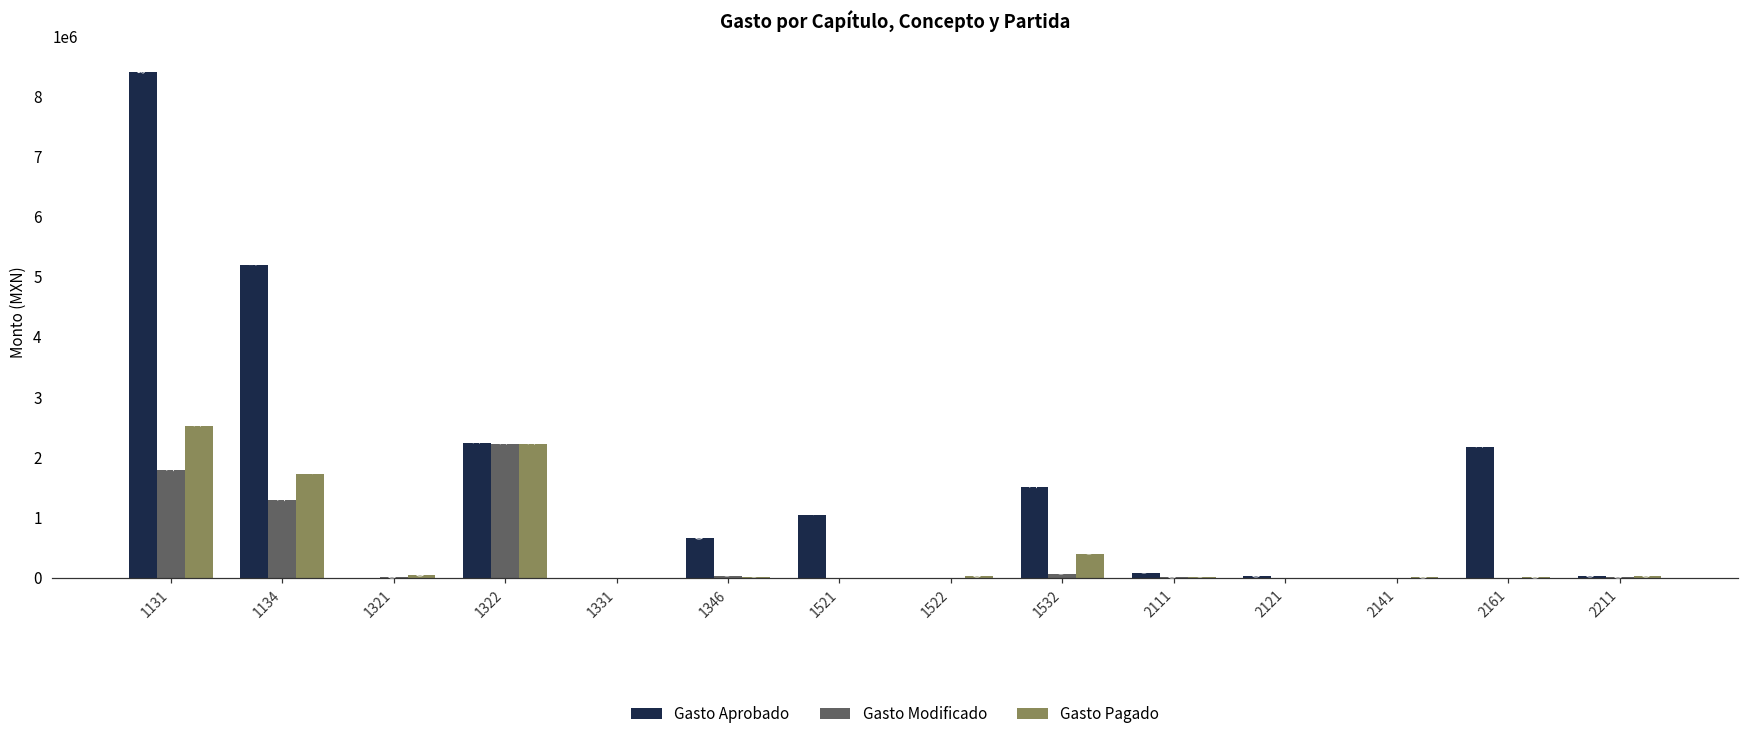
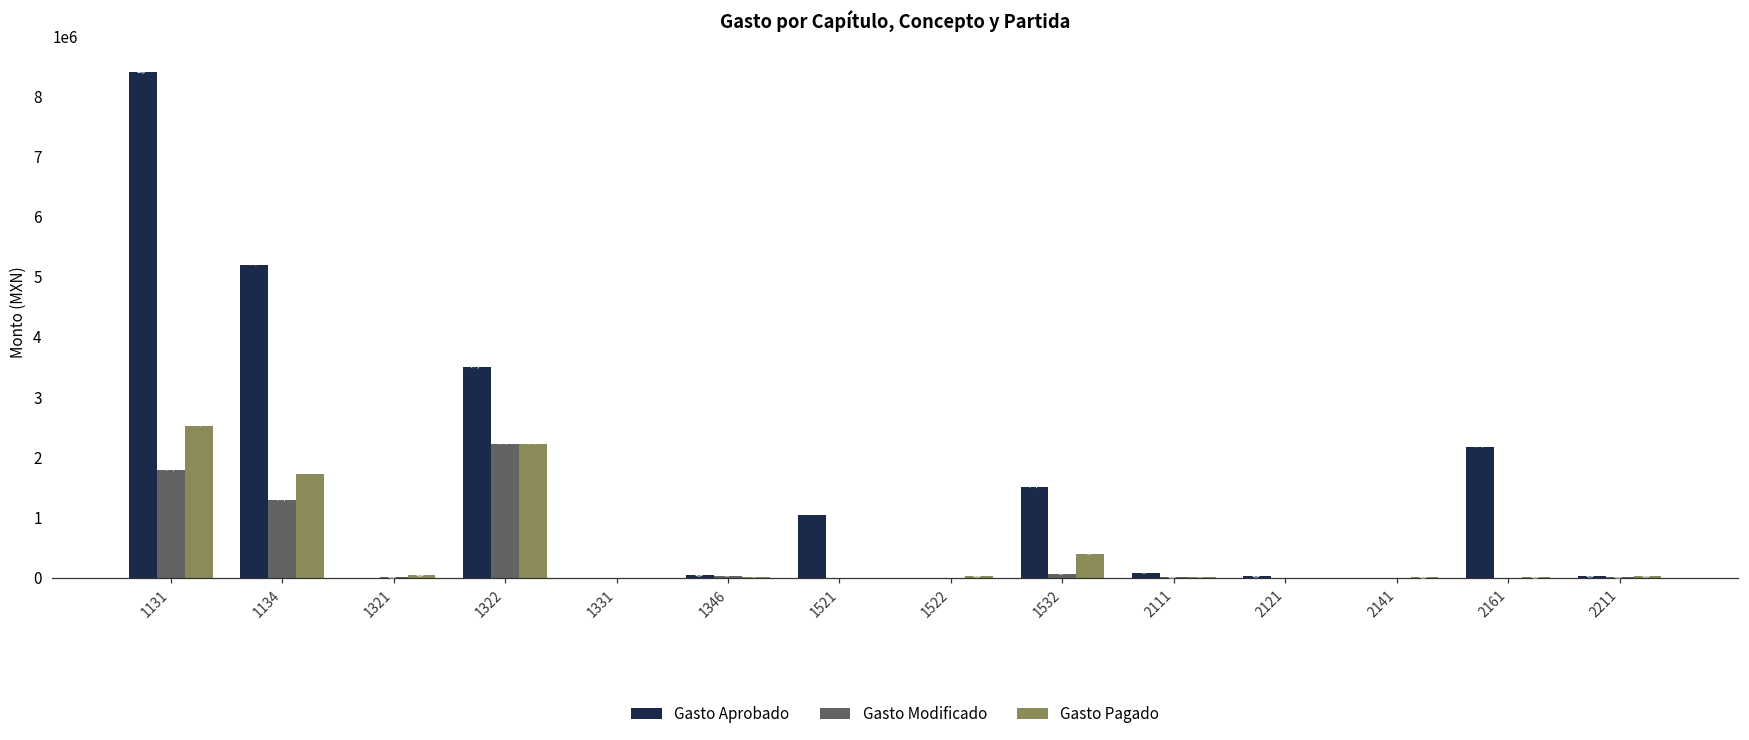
  {
    "Gasto Aprobado": {
      "1131": 8400000,
      "1134": 5200000,
      "1321": 0,
-     "1322": 2200000,
+     "1322": 3500000,
      "1331": 0,
-     "1346": 700000,
+     "1346": 0,
      "1521": 1000000,
      "1522": 0,
      "1532": 1500000,
      "2111": 100000,
      "2141": 0,
      "2161": 2200000
    }
  }
